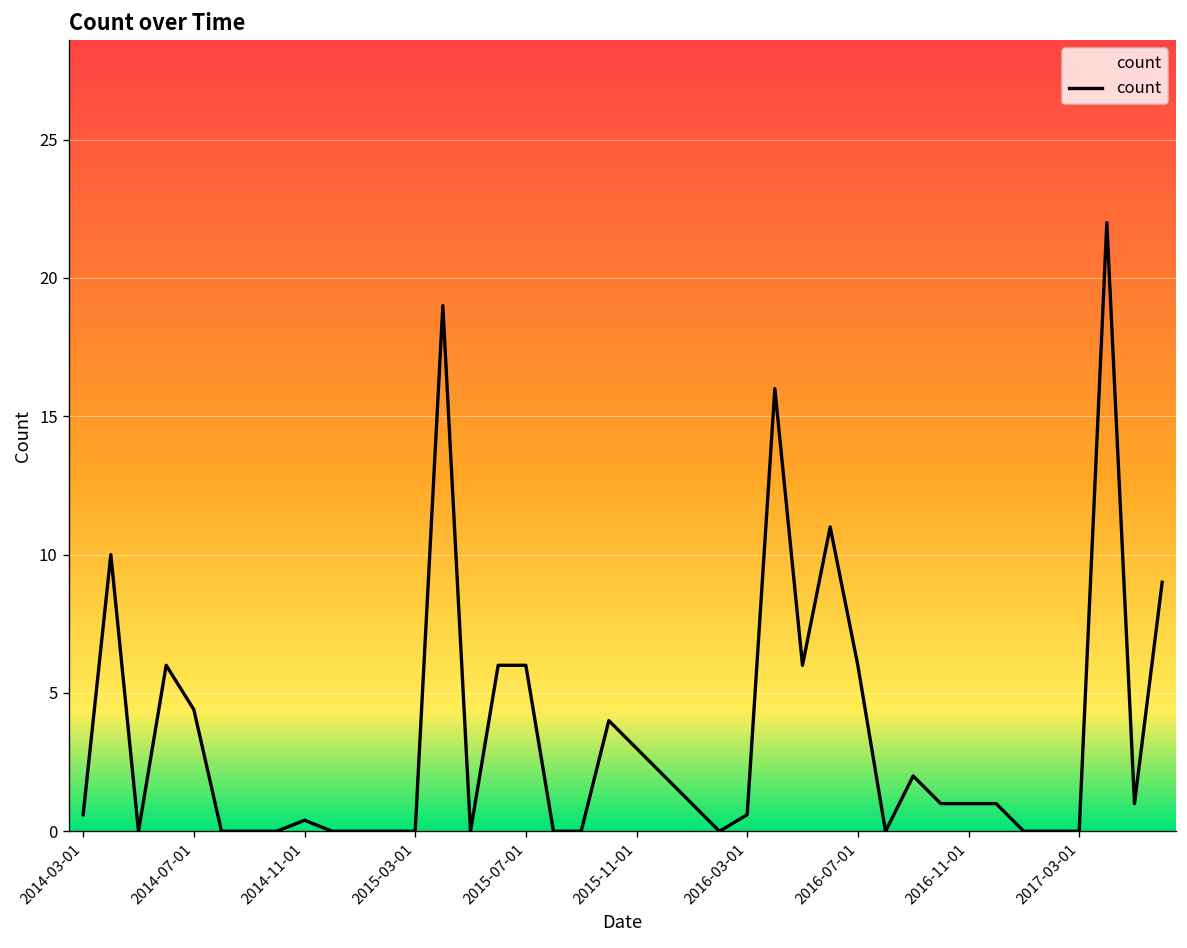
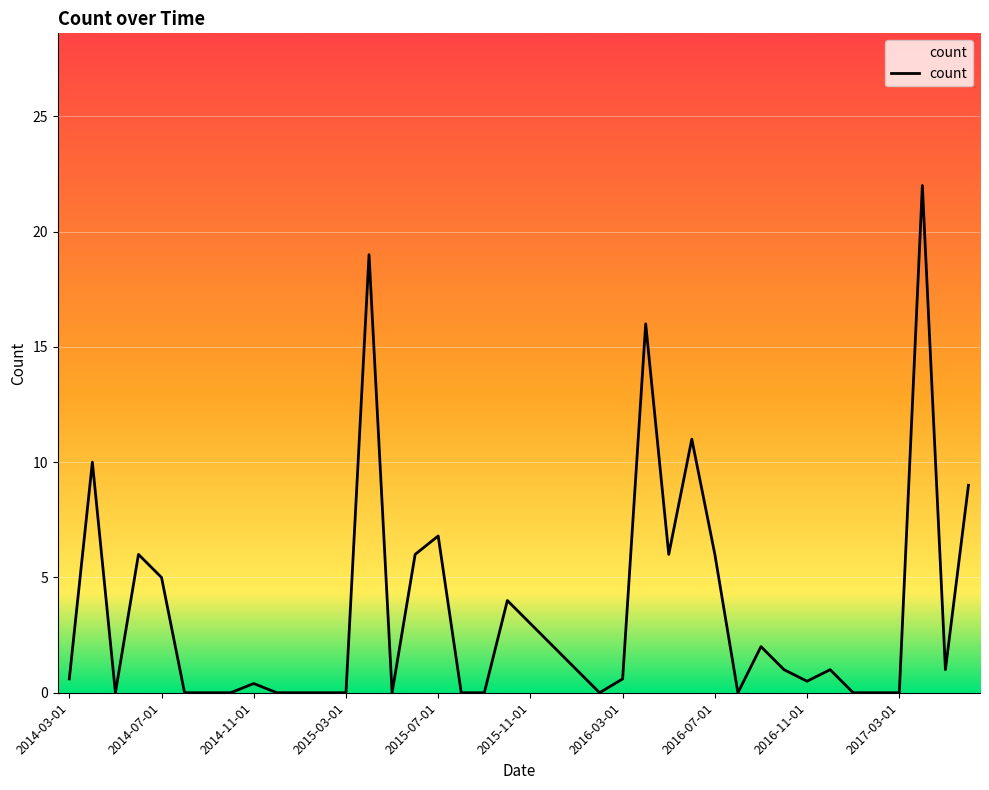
  {
    "2014-03-01": 0.6,
-   "2014-07-01": 4.4,
+   "2014-07-01": 5.0,
    "2014-11-01": 0.4,
    "2015-03-01": 0.0,
-   "2015-07-01": 6.0,
+   "2015-07-01": 6.8,
    "2015-11-01": 3.0,
    "2016-03-01": 0.6,
    "2016-07-01": 6.0,
-   "2016-11-01": 1.0,
+   "2016-11-01": 0.5,
    "2017-03-01": 0.0
  }
